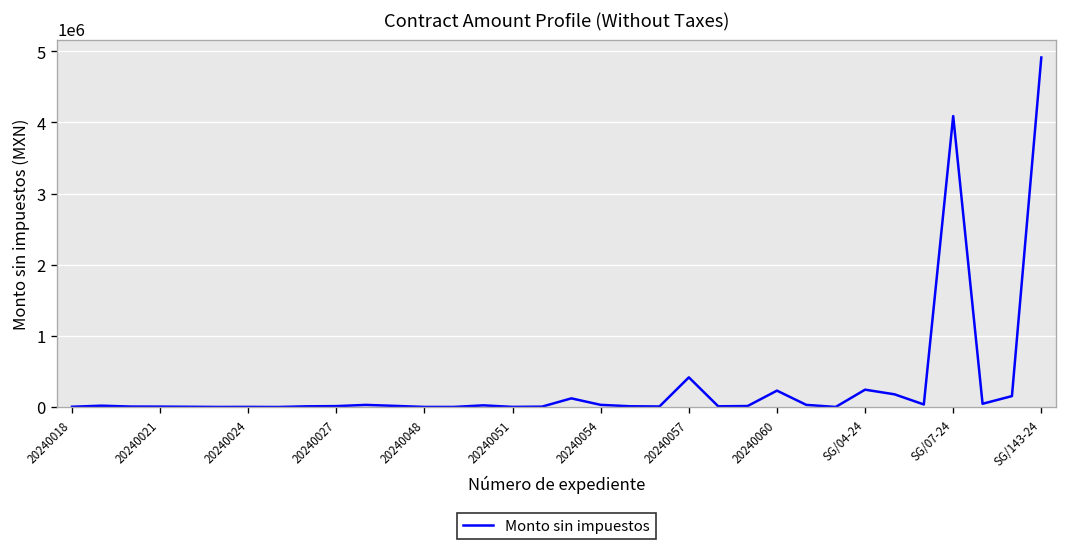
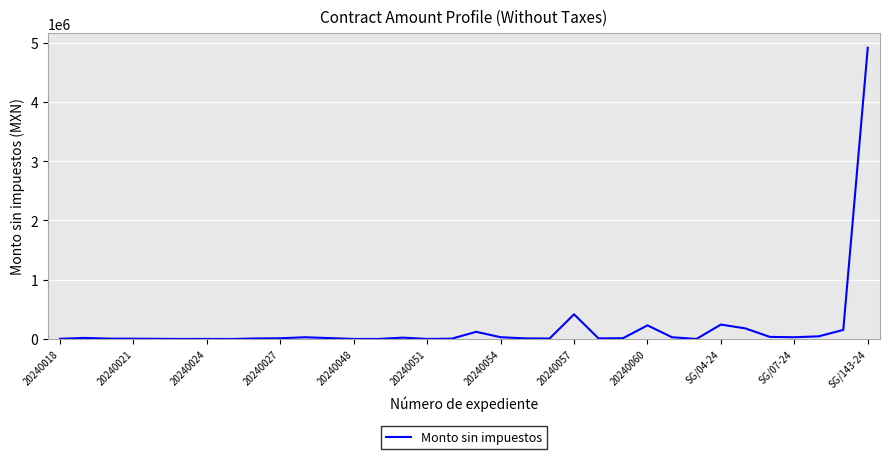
  {
    "20240018": 0,
    "20240021": 0,
    "20240024": 0,
    "20240027": 0,
    "20240048": 0,
    "20240051": 0,
    "20240054": 0,
    "20240057": 400000,
    "20240060": 200000,
    "SG/04-24": 200000,
-   "SG/07-24": 4100000,
+   "SG/07-24": 0,
    "SG/143-24": 4900000
  }
